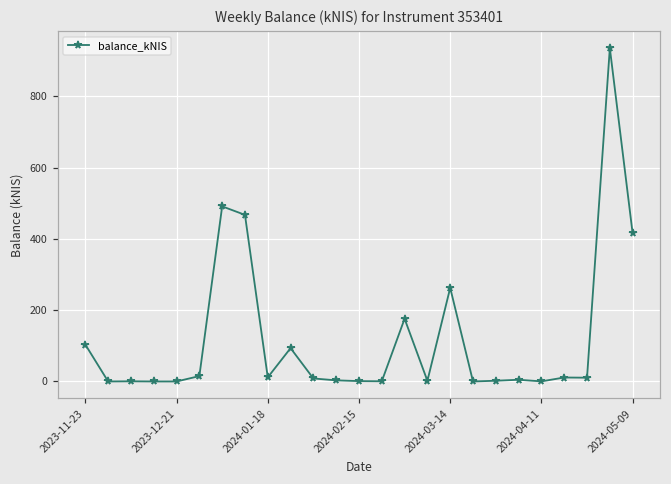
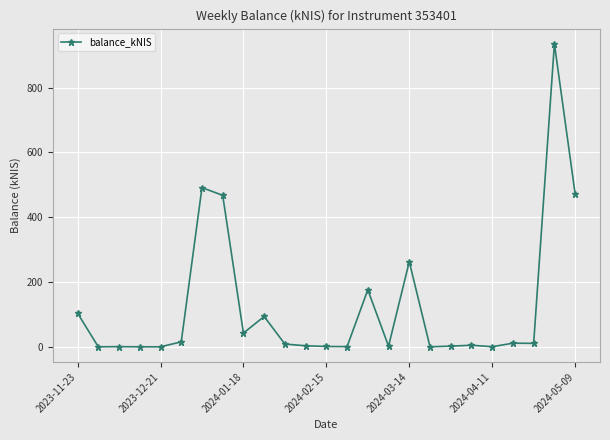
  {
    "2023-11-23": 100,
    "2023-12-21": 0,
-   "2024-01-18": 10,
+   "2024-01-18": 40,
    "2024-02-15": 0,
    "2024-03-14": 260,
    "2024-04-11": 0,
-   "2024-05-09": 420
+   "2024-05-09": 470
  }
